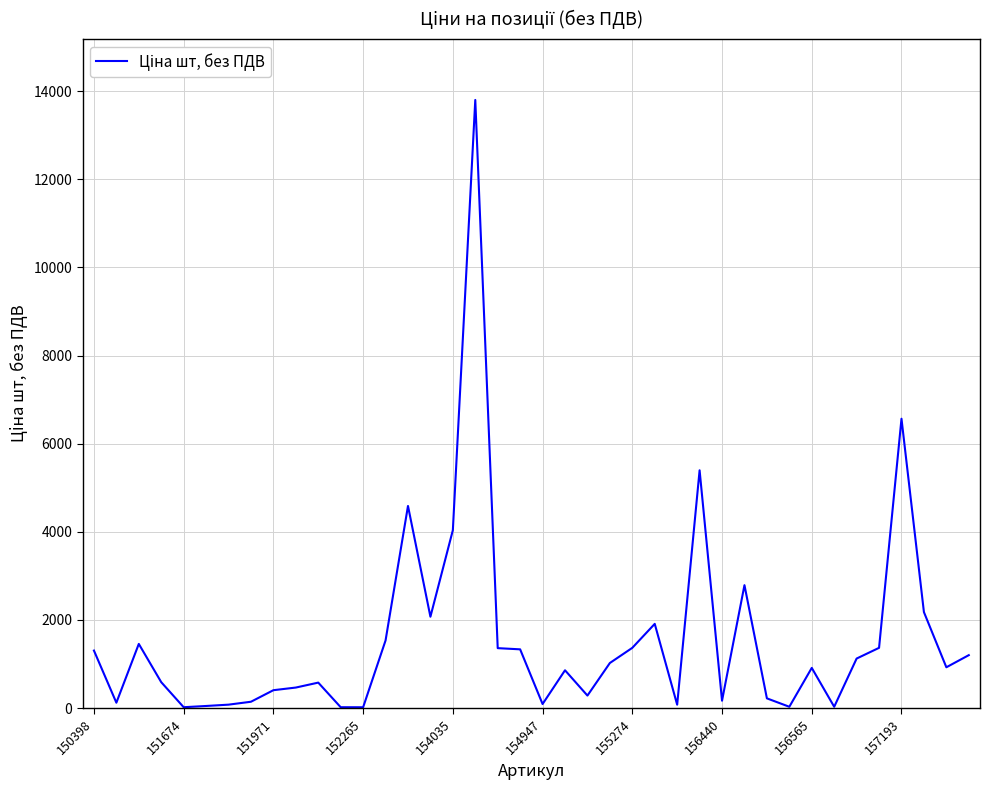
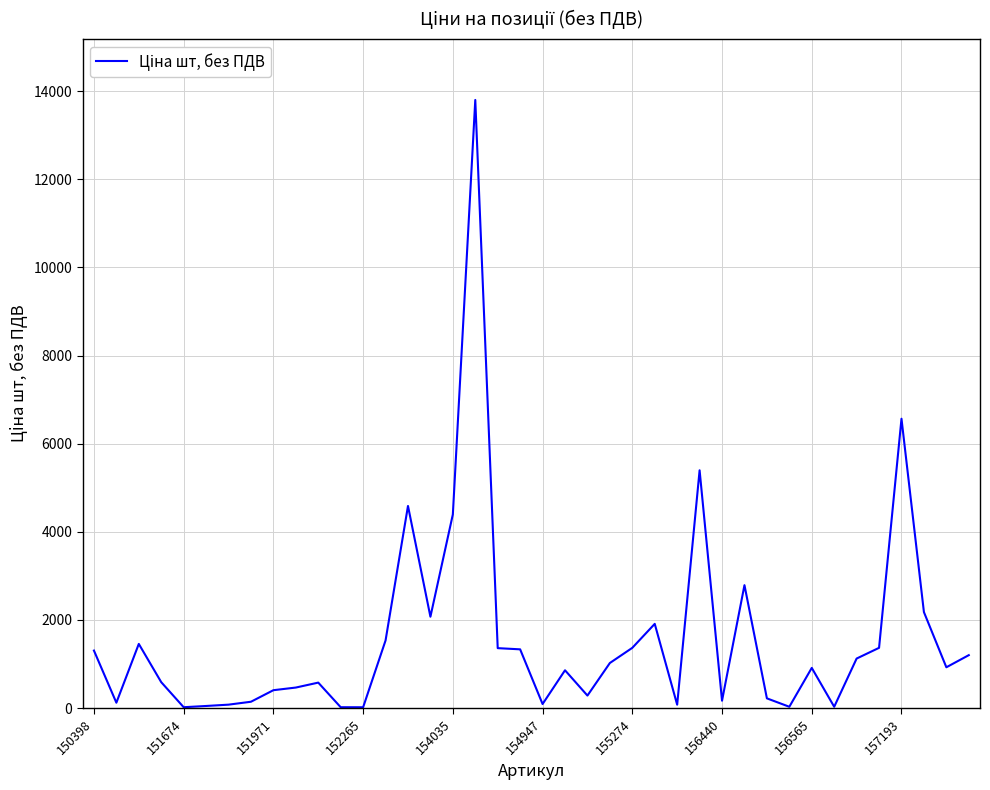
  {
    "150398": 1300,
    "151674": 0,
    "151971": 400,
    "152265": 0,
-   "154035": 4000,
+   "154035": 4400,
    "154947": 100,
    "155274": 1400,
    "156440": 200,
    "156565": 900,
    "157193": 6600
  }
